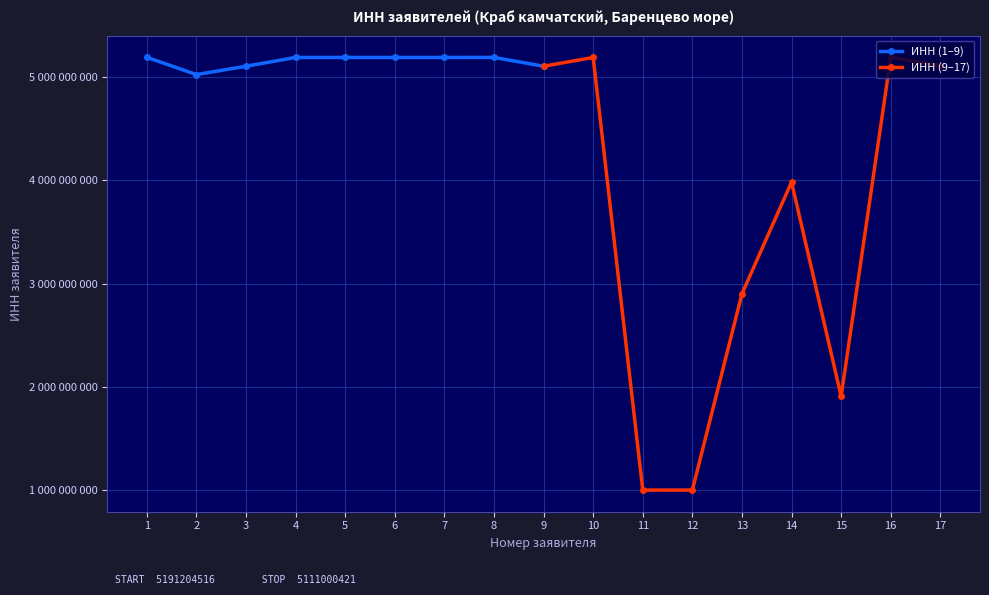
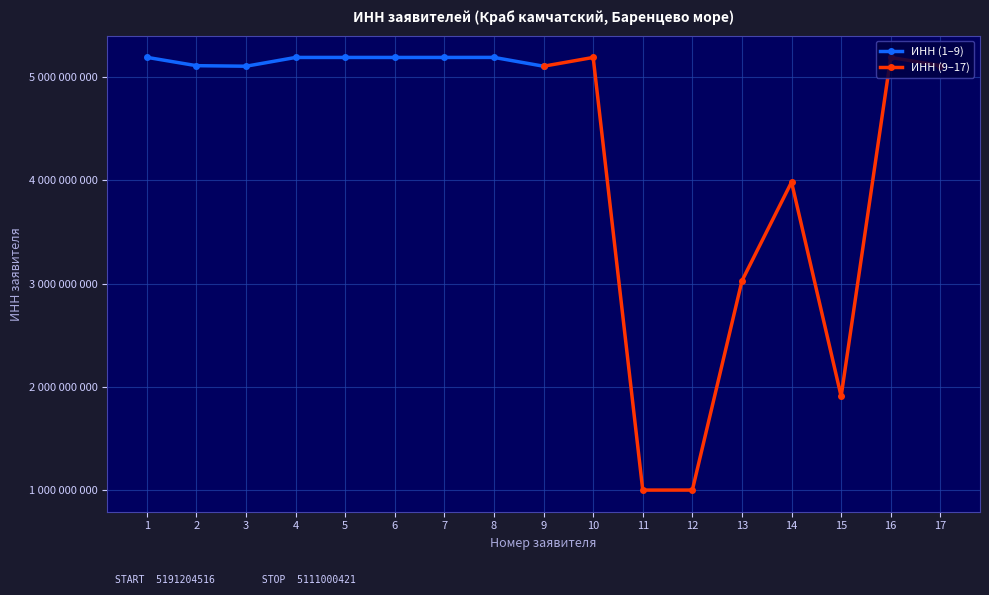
  {
    "ИНН (1–9)": {
      "1": 5190000000,
-     "2": 5020000000,
+     "2": 5110000000,
      "3": 5110000000,
      "4": 5190000000,
      "5": 5190000000,
      "6": 5190000000,
      "7": 5190000000,
      "8": 5190000000
    },
    "ИНН (9–17)": {
      "10": 5190000000,
      "11": 1000000000,
      "12": 1000000000,
-     "13": 2900000000,
+     "13": 3030000000,
      "14": 3980000000,
      "15": 1910000000
    }
  }
